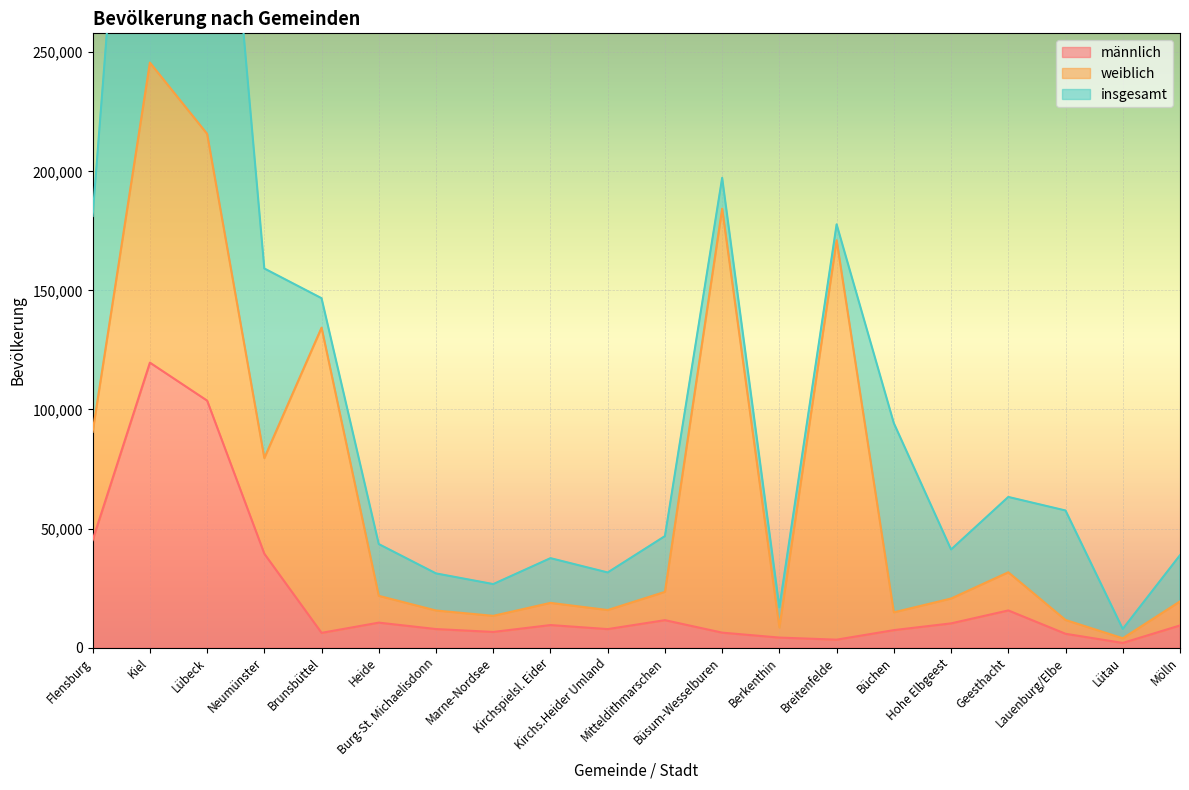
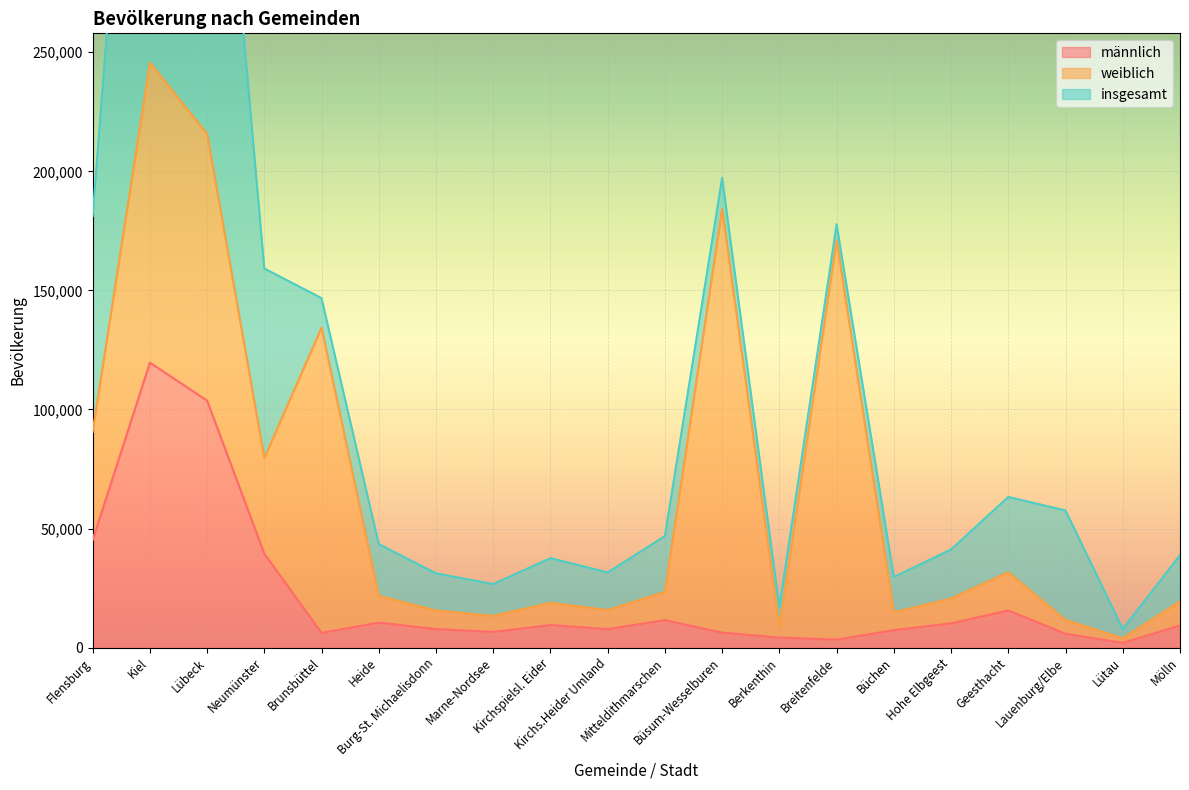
  {
    "insgesamt": {
      "Flensburg": "91,000",
      "Neumünster": "80,000",
      "Brunsbüttel": "12,000",
      "Heide": "22,000",
      "Burg-St. Michaelisdonn": "16,000",
      "Marne-Nordsee": "13,000",
      "Kirchspielsl. Eider": "19,000",
      "Kirchs.Heider Umland": "16,000",
      "Mitteldithmarschen": "23,000",
      "Büsum-Wesselburen": "13,000",
      "Berkenthin": "8,000",
      "Breitenfelde": "7,000",
-     "Büchen": "79,000",
+     "Büchen": "15,000",
      "Hohe Elbgeest": "21,000",
      "Geesthacht": "32,000",
      "Lauenburg/Elbe": "46,000",
      "Lütau": "4,000",
      "Mölln": "19,000"
    }
  }
